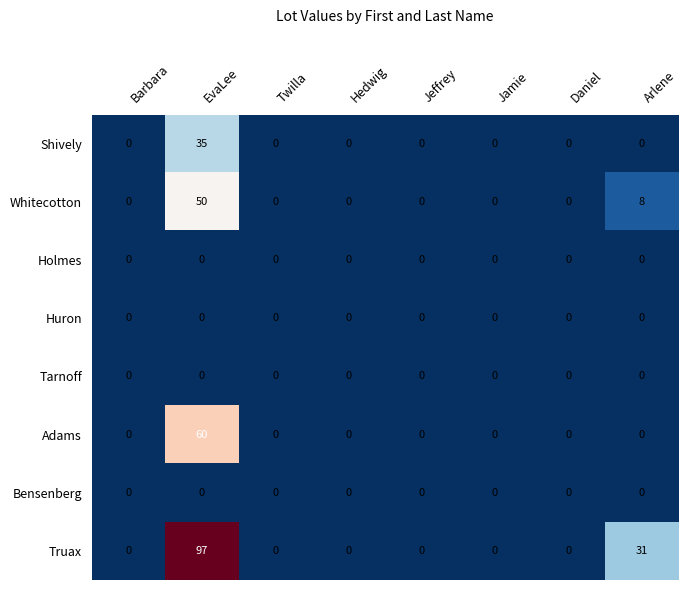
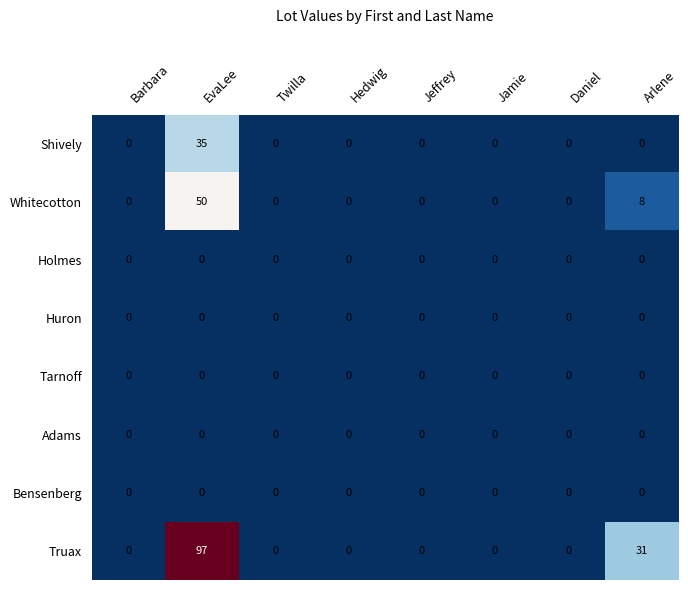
  {
    "Shively": {
      "Barbara": 0,
      "EvaLee": 35,
      "Twilla": 0,
      "Hedwig": 0,
      "Jeffrey": 0,
      "Jamie": 0,
      "Daniel": 0,
      "Arlene": 0
    },
    "Whitecotton": {
      "Barbara": 0,
      "EvaLee": 50,
      "Twilla": 0,
      "Hedwig": 0,
      "Jeffrey": 0,
      "Jamie": 0,
      "Daniel": 0,
      "Arlene": 8
    },
    "Holmes": {
      "Barbara": 0,
      "EvaLee": 0,
      "Twilla": 0,
      "Hedwig": 0,
      "Jeffrey": 0,
      "Jamie": 0,
      "Daniel": 0,
      "Arlene": 0
    },
    "Huron": {
      "Barbara": 0,
      "EvaLee": 0,
      "Twilla": 0,
      "Hedwig": 0,
      "Jeffrey": 0,
      "Jamie": 0,
      "Daniel": 0,
      "Arlene": 0
    },
    "Tarnoff": {
      "Barbara": 0,
      "EvaLee": 0,
      "Twilla": 0,
      "Hedwig": 0,
      "Jeffrey": 0,
      "Jamie": 0,
      "Daniel": 0,
      "Arlene": 0
    },
    "Adams": {
      "Barbara": 0,
-     "EvaLee": 60,
+     "EvaLee": 0,
      "Twilla": 0,
      "Hedwig": 0,
      "Jeffrey": 0,
      "Jamie": 0,
      "Daniel": 0,
      "Arlene": 0
    },
    "Bensenberg": {
      "Barbara": 0,
      "EvaLee": 0,
      "Twilla": 0,
      "Hedwig": 0,
      "Jeffrey": 0,
      "Jamie": 0,
      "Daniel": 0,
      "Arlene": 0
    },
    "Truax": {
      "Barbara": 0,
      "EvaLee": 97,
      "Twilla": 0,
      "Hedwig": 0,
      "Jeffrey": 0,
      "Jamie": 0,
      "Daniel": 0,
      "Arlene": 31
    }
  }
